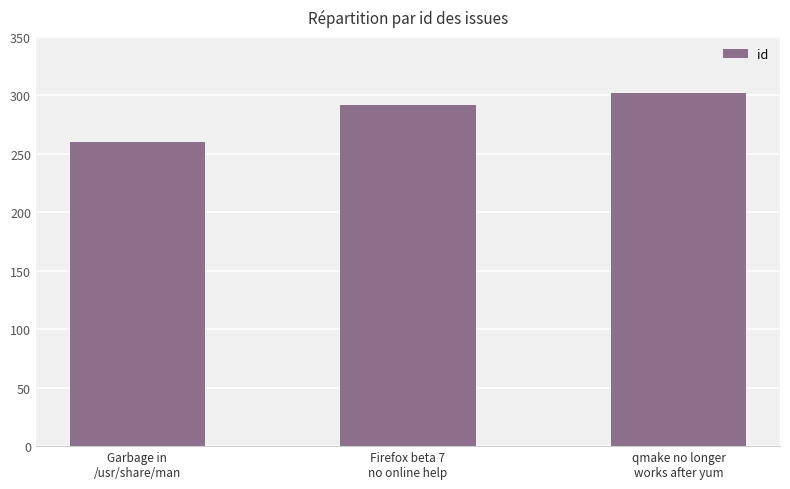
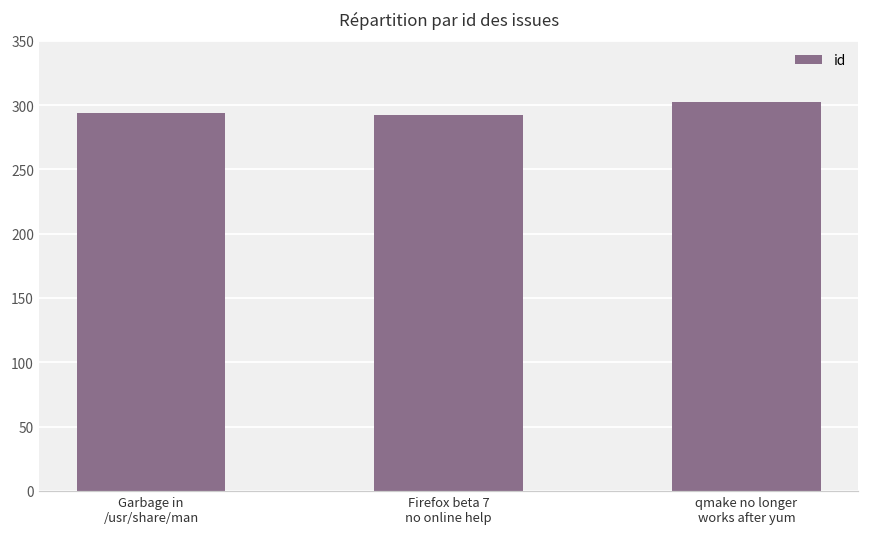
  {
-   "Garbage in /usr/share/man": 260,
+   "Garbage in /usr/share/man": 294,
    "Firefox beta 7 no online help": 292,
    "qmake no longer works after yum": 302
  }
